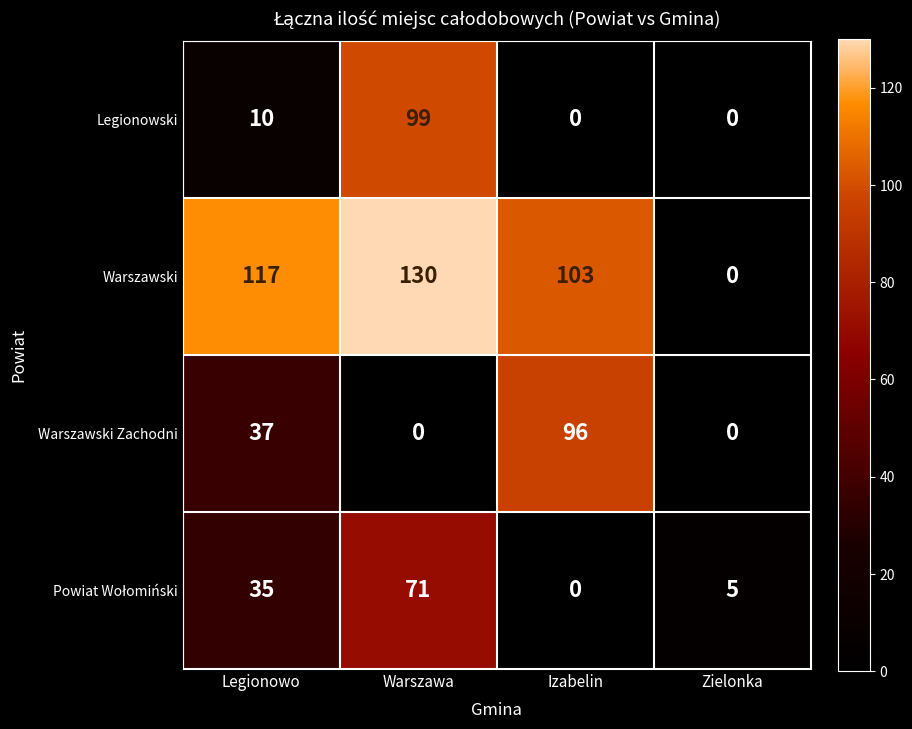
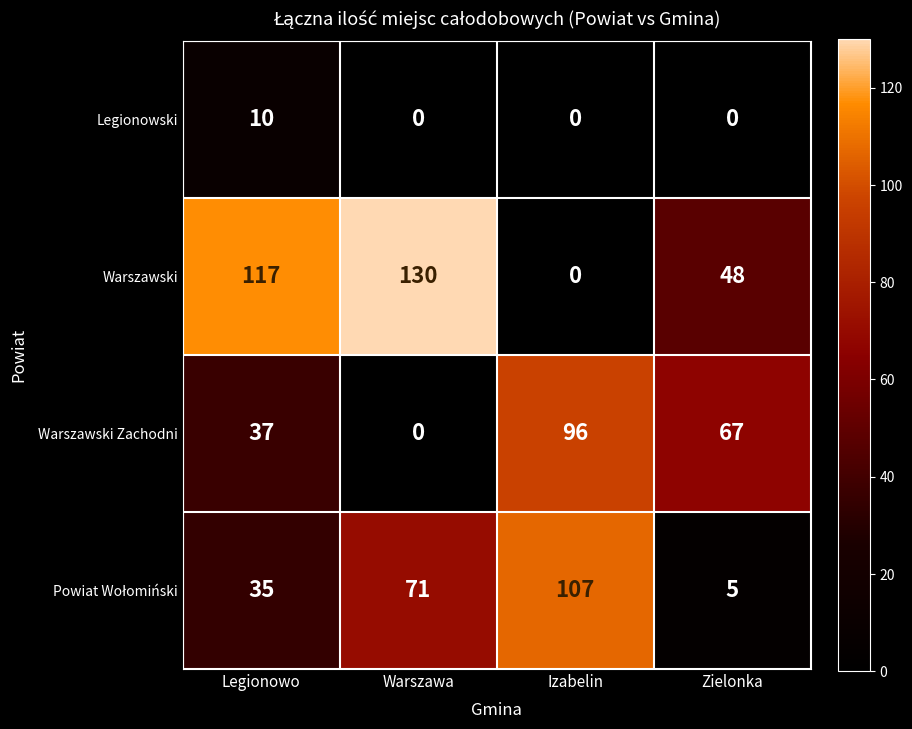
  {
    "Legionowski": {
      "Legionowo": 10,
-     "Warszawa": 99,
+     "Warszawa": 0,
      "Izabelin": 0,
      "Zielonka": 0
    },
    "Warszawski": {
      "Legionowo": 117,
      "Warszawa": 130,
-     "Izabelin": 103,
-     "Zielonka": 0
+     "Izabelin": 0,
+     "Zielonka": 48
    },
    "Warszawski Zachodni": {
      "Legionowo": 37,
      "Warszawa": 0,
      "Izabelin": 96,
-     "Zielonka": 0
+     "Zielonka": 67
    },
    "Powiat Wołomiński": {
      "Legionowo": 35,
      "Warszawa": 71,
-     "Izabelin": 0,
+     "Izabelin": 107,
      "Zielonka": 5
    }
  }
